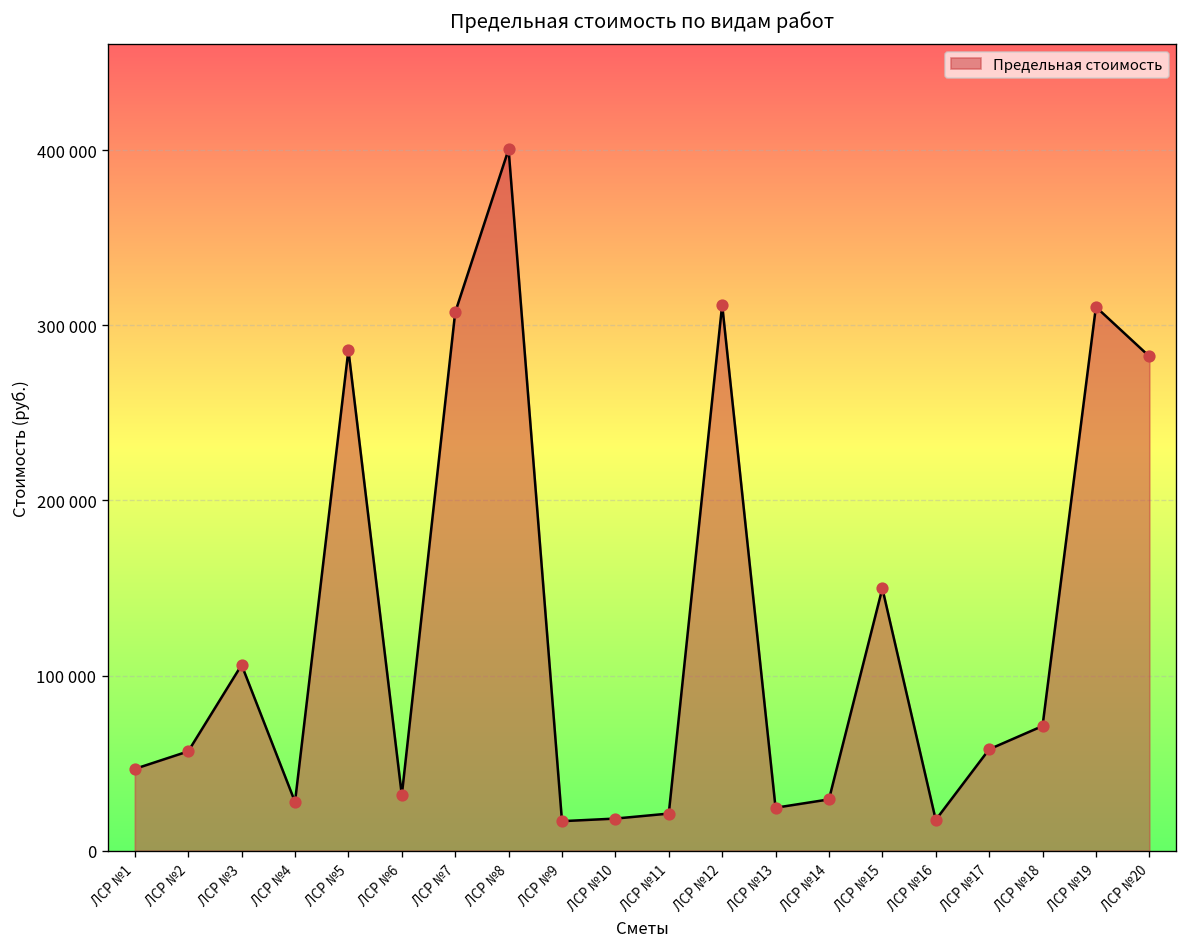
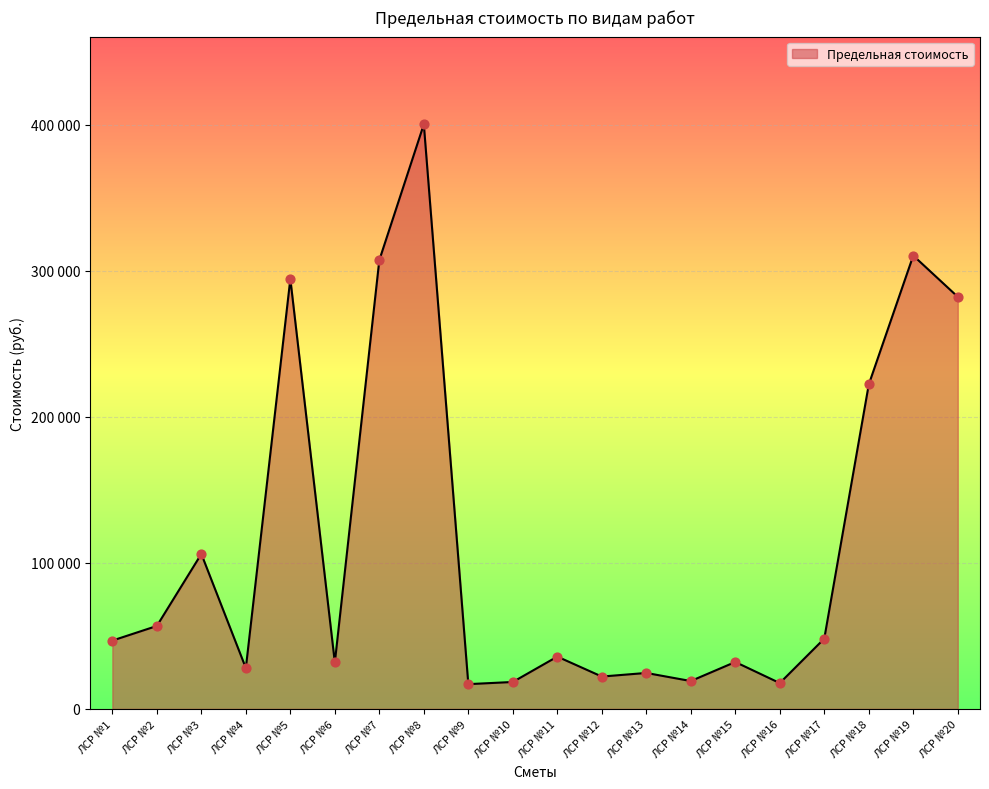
  {
    "ЛСР №1": 47000,
    "ЛСР №2": 57000,
    "ЛСР №3": 106000,
    "ЛСР №4": 28000,
-   "ЛСР №5": 286000,
+   "ЛСР №5": 294000,
    "ЛСР №6": 32000,
    "ЛСР №7": 307000,
    "ЛСР №8": 400000,
    "ЛСР №9": 17000,
    "ЛСР №10": 18000,
-   "ЛСР №11": 21000,
-   "ЛСР №12": 312000,
+   "ЛСР №11": 36000,
+   "ЛСР №12": 22000,
    "ЛСР №13": 25000,
-   "ЛСР №14": 29000,
-   "ЛСР №15": 150000,
+   "ЛСР №14": 19000,
+   "ЛСР №15": 32000,
    "ЛСР №16": 18000,
-   "ЛСР №17": 58000,
-   "ЛСР №18": 71000,
+   "ЛСР №17": 48000,
+   "ЛСР №18": 222000,
    "ЛСР №19": 310000,
    "ЛСР №20": 282000
  }
